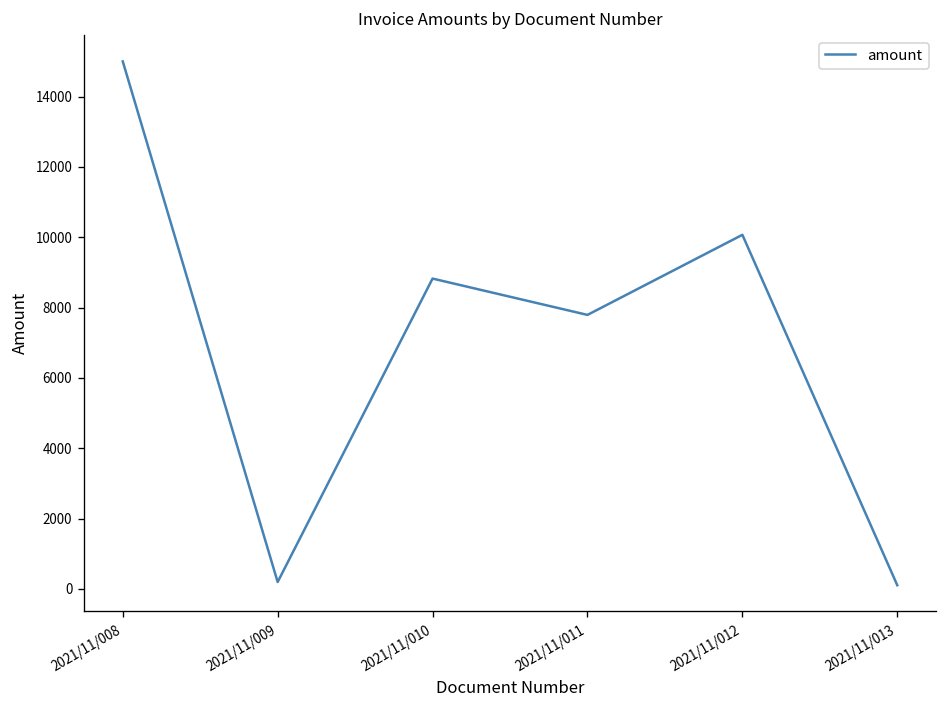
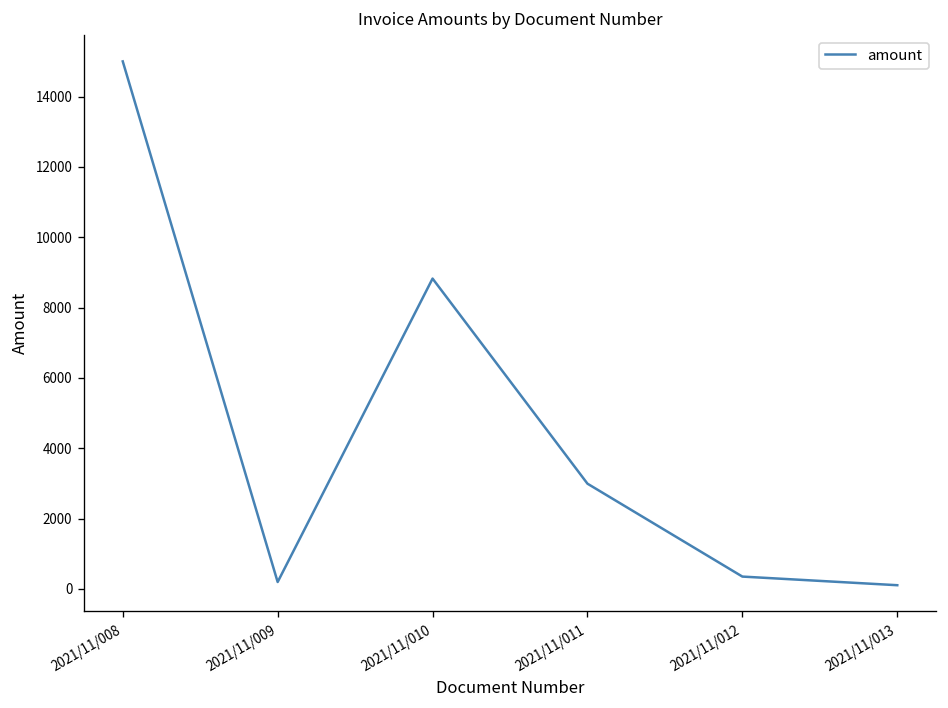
  {
    "2021/11/008": 15000,
    "2021/11/009": 200,
    "2021/11/010": 8800,
-   "2021/11/011": 7800,
-   "2021/11/012": 10100,
+   "2021/11/011": 3000,
+   "2021/11/012": 400,
    "2021/11/013": 100
  }
